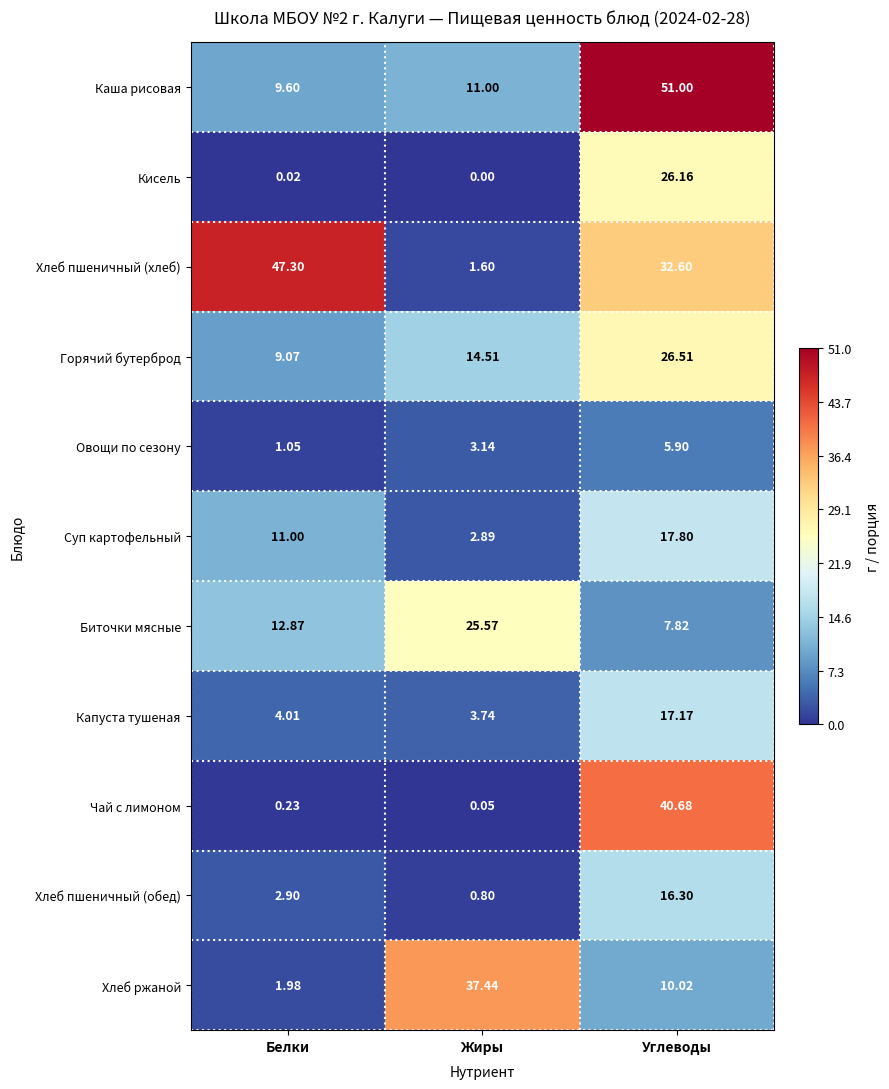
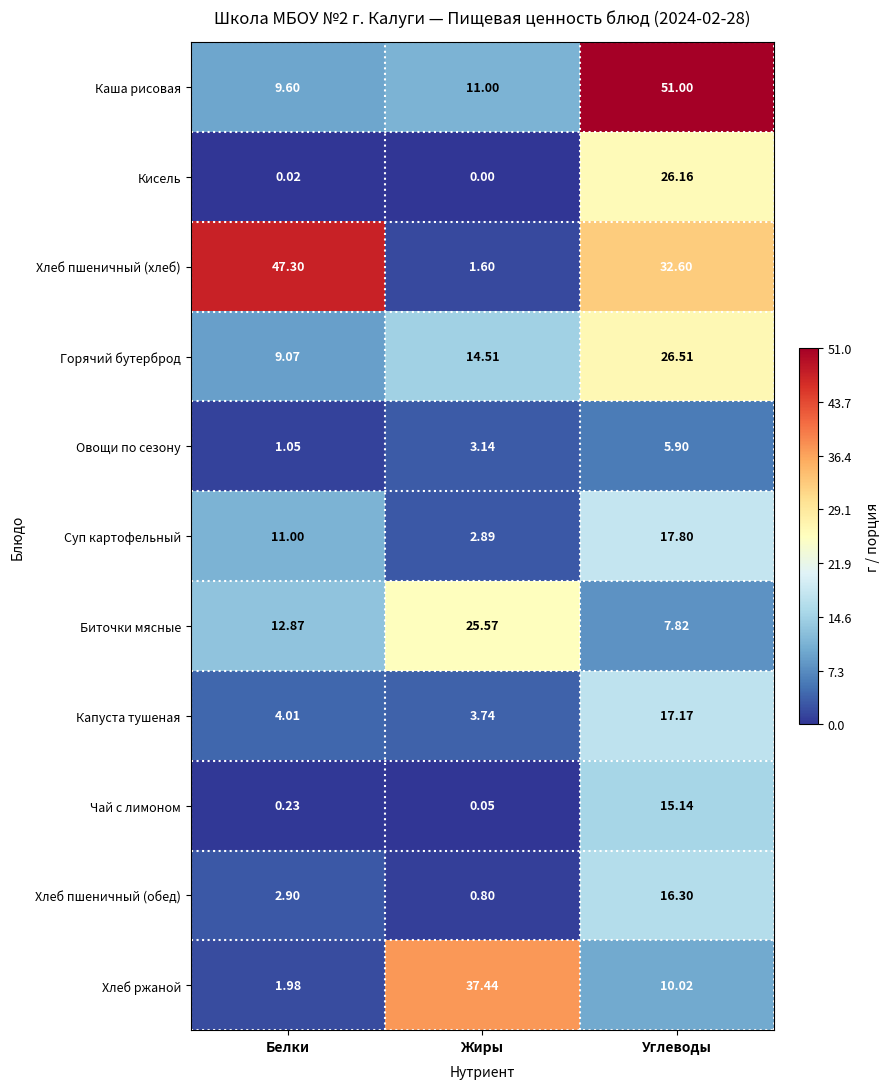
  {
    "Каша рисовая": {
      "Белки": 9.60,
      "Жиры": 11.00,
      "Углеводы": 51.00
    },
    "Кисель": {
      "Белки": 0.02,
      "Жиры": 0.00,
      "Углеводы": 26.16
    },
    "Хлеб пшеничный (хлеб)": {
      "Белки": 47.30,
      "Жиры": 1.60,
      "Углеводы": 32.60
    },
    "Горячий бутерброд": {
      "Белки": 9.07,
      "Жиры": 14.51,
      "Углеводы": 26.51
    },
    "Овощи по сезону": {
      "Белки": 1.05,
      "Жиры": 3.14,
      "Углеводы": 5.90
    },
    "Суп картофельный": {
      "Белки": 11.00,
      "Жиры": 2.89,
      "Углеводы": 17.80
    },
    "Биточки мясные": {
      "Белки": 12.87,
      "Жиры": 25.57,
      "Углеводы": 7.82
    },
    "Капуста тушеная": {
      "Белки": 4.01,
      "Жиры": 3.74,
      "Углеводы": 17.17
    },
    "Чай с лимоном": {
      "Белки": 0.23,
      "Жиры": 0.05,
-     "Углеводы": 40.68
+     "Углеводы": 15.14
    },
    "Хлеб пшеничный (обед)": {
      "Белки": 2.90,
      "Жиры": 0.80,
      "Углеводы": 16.30
    },
    "Хлеб ржаной": {
      "Белки": 1.98,
      "Жиры": 37.44,
      "Углеводы": 10.02
    }
  }
